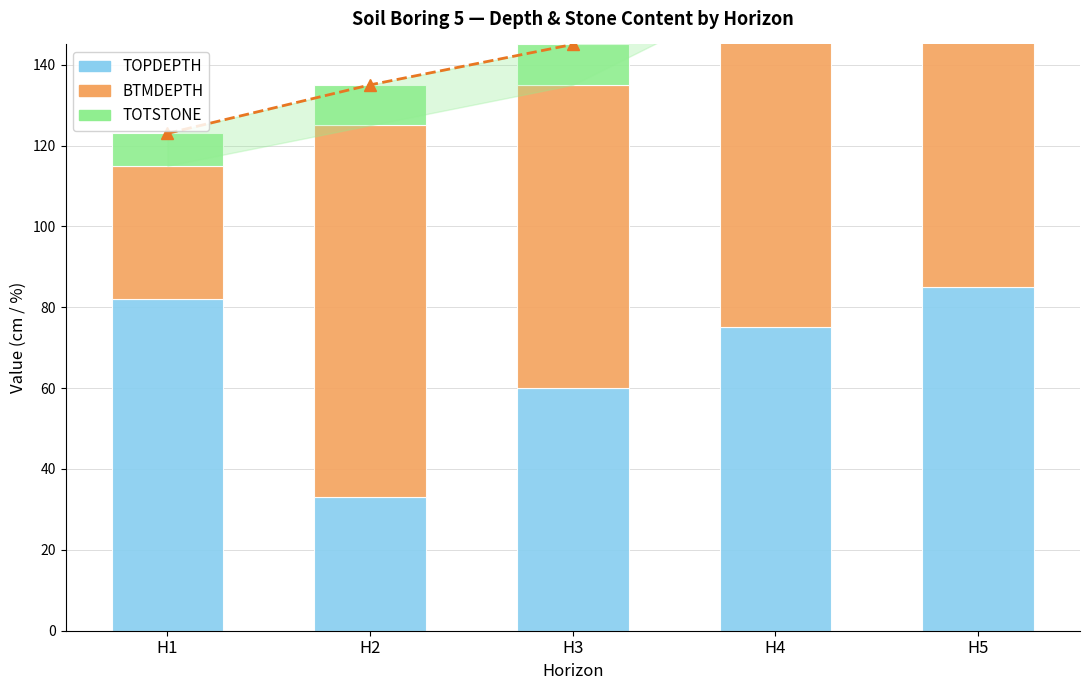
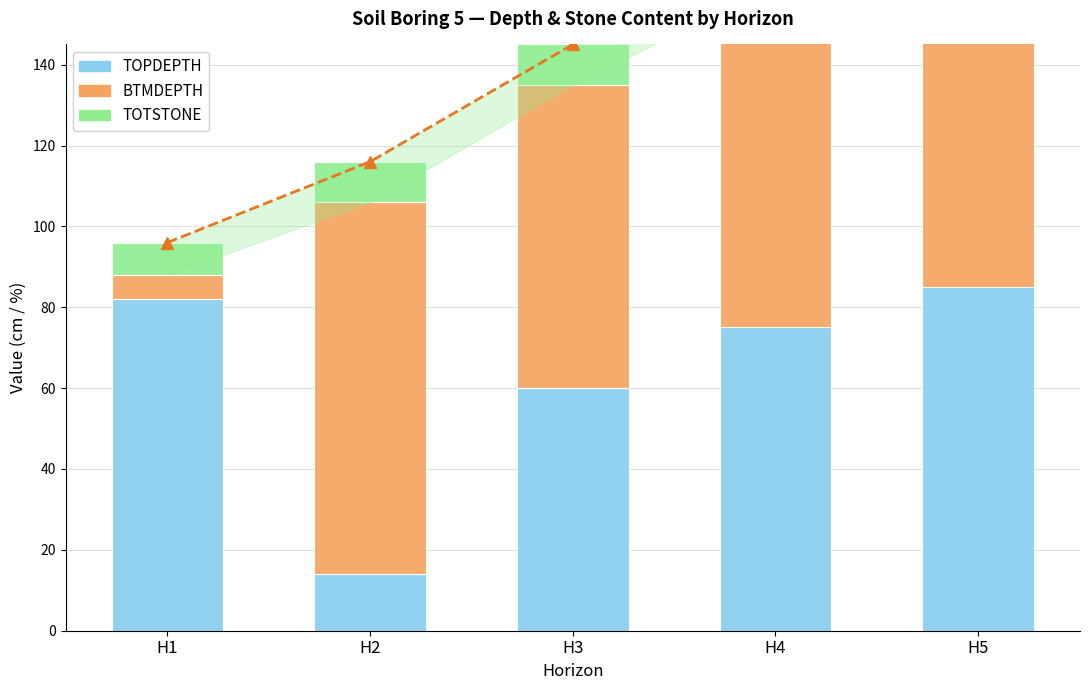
  {
    "TOPDEPTH": {
      "H1": 82,
-     "H2": 33,
+     "H2": 14,
      "H3": 60,
      "H4": 75,
      "H5": 85
    },
    "BTMDEPTH": {
-     "H1": 33,
+     "H1": 6,
      "H2": 92,
      "H3": 75
    },
    "TOTSTONE": {
      "H1": 8,
      "H2": 10,
      "H3": 10
    }
  }
